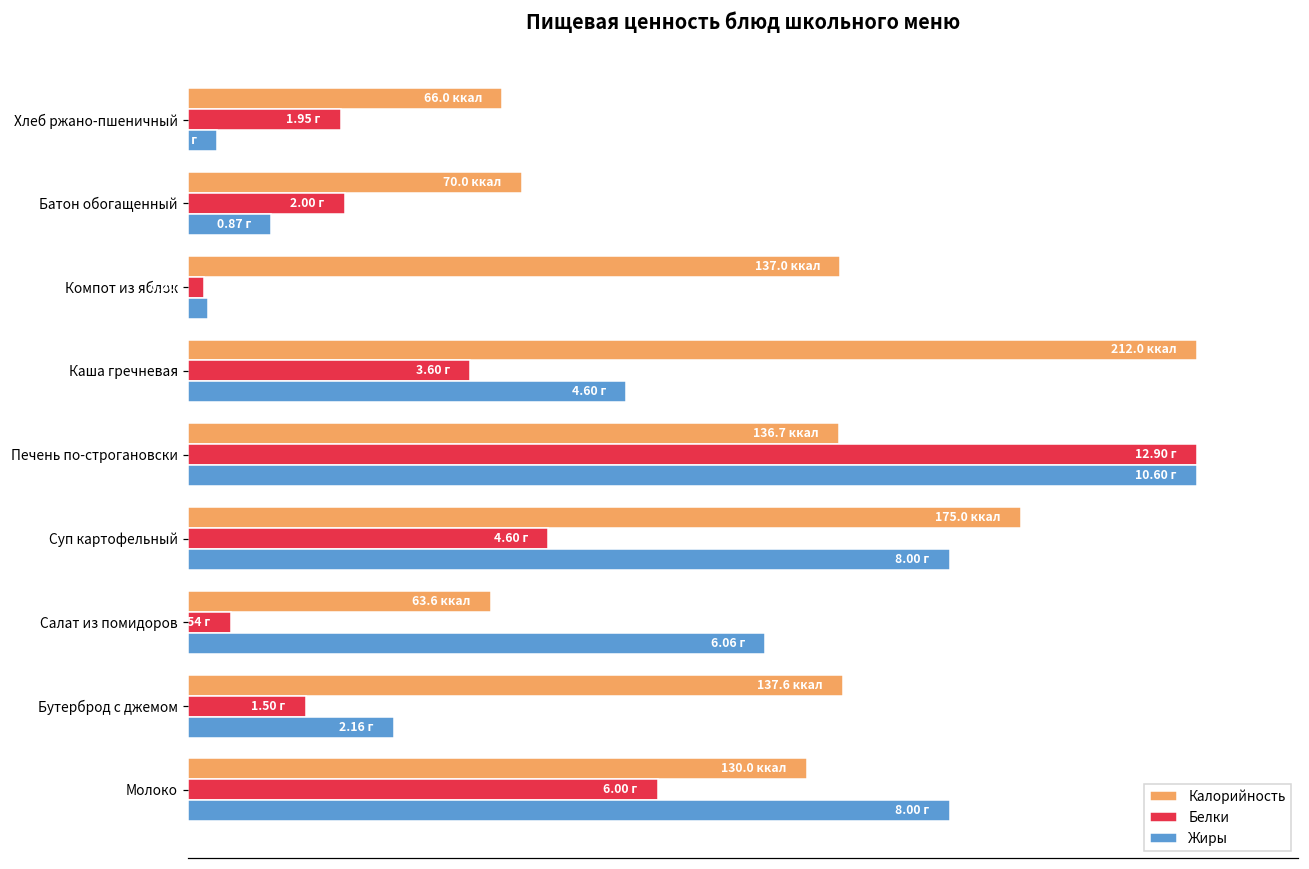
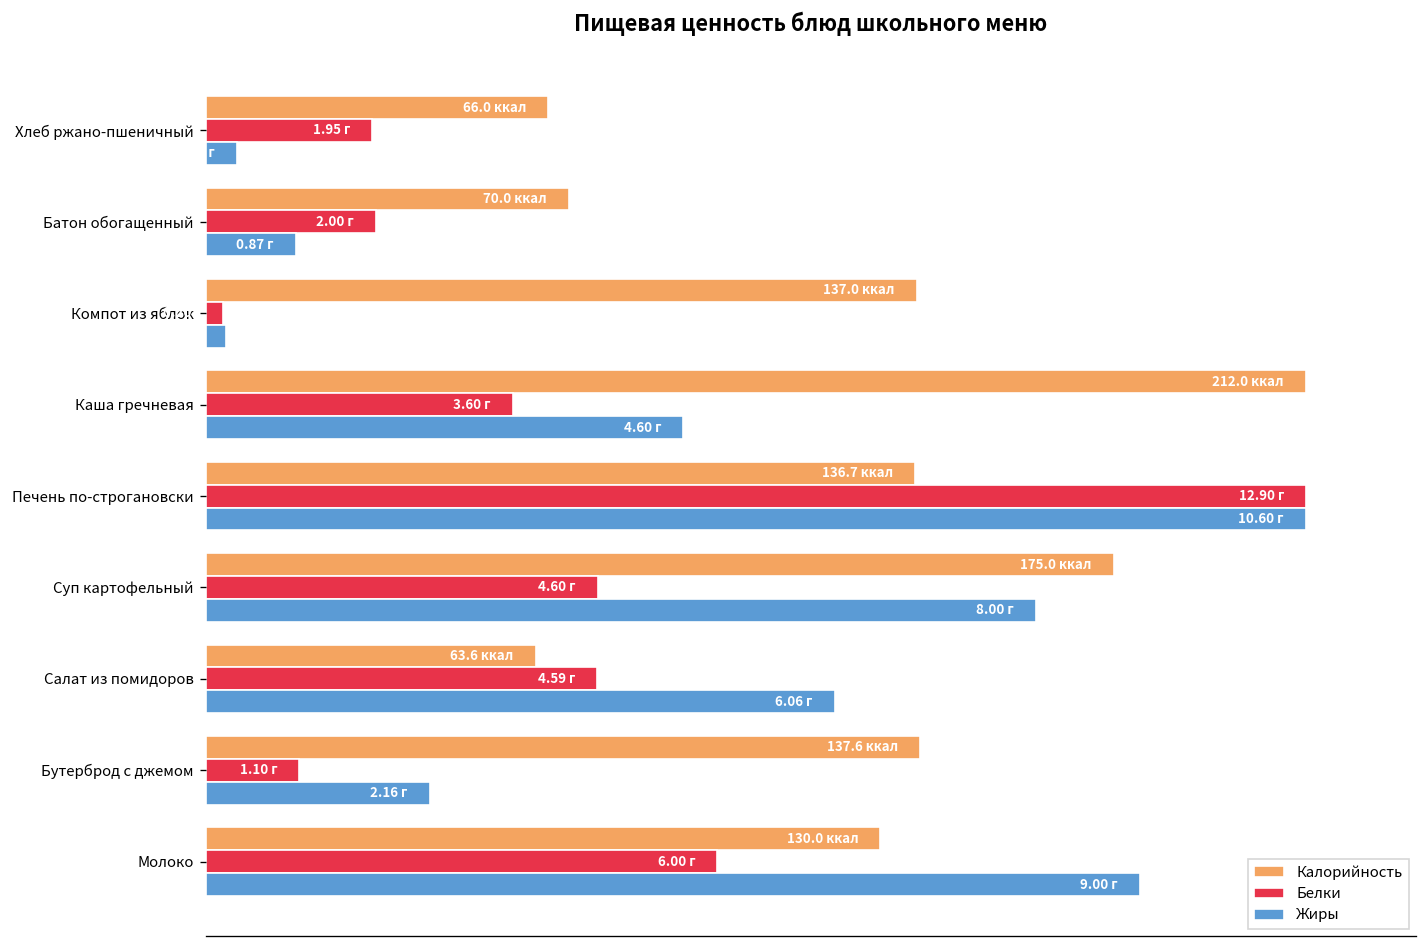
  {
    "Белки": {
-     "Салат из помидоров": 0.54,
-     "Бутерброд с джемом": 1.50
+     "Салат из помидоров": 4.59,
+     "Бутерброд с джемом": 1.10
    },
    "Жиры": {
-     "Молоко": 8.00
+     "Молоко": 9.00
    }
  }
